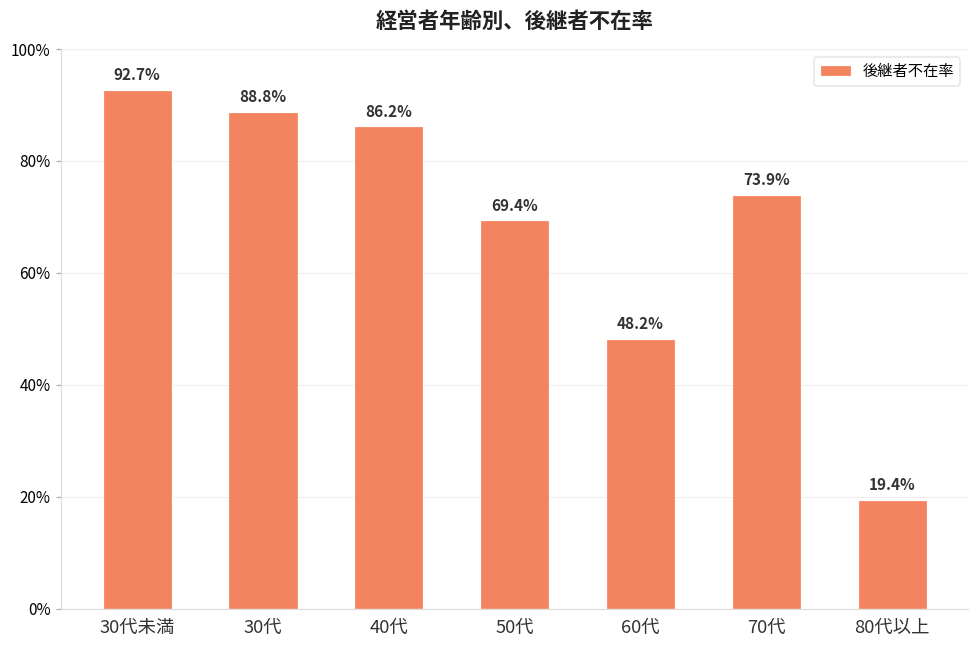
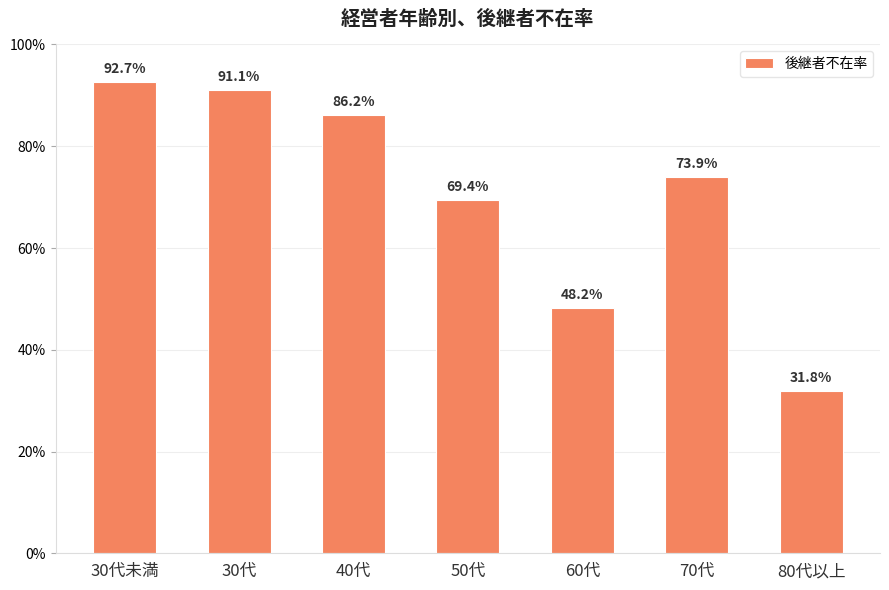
  {
    "30代未満": "92.7%",
-   "30代": "88.8%",
+   "30代": "91.1%",
    "40代": "86.2%",
    "50代": "69.4%",
    "60代": "48.2%",
    "70代": "73.9%",
-   "80代以上": "19.4%"
+   "80代以上": "31.8%"
  }
